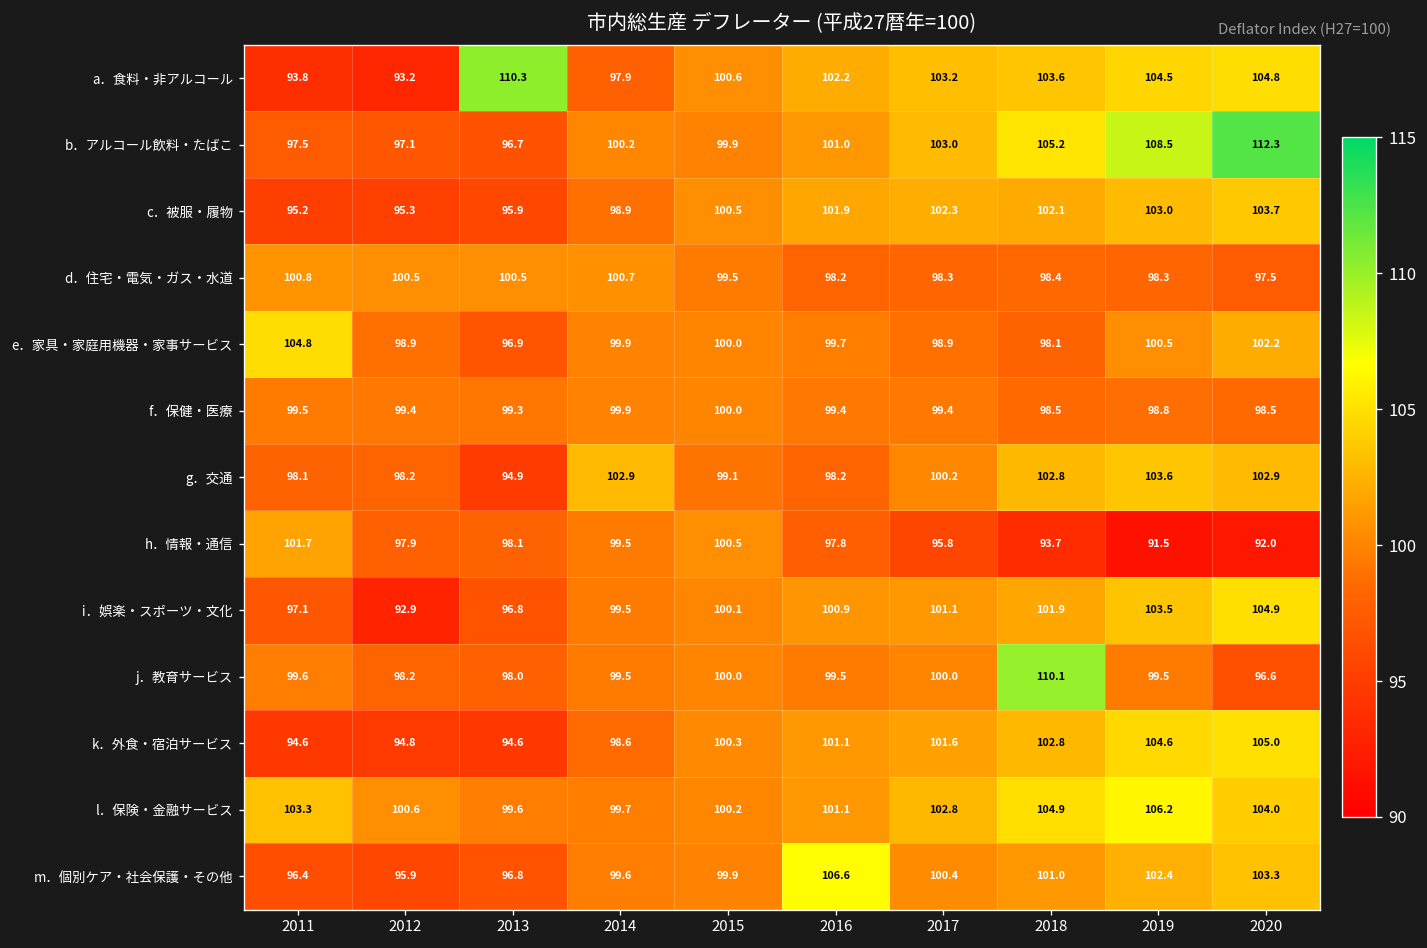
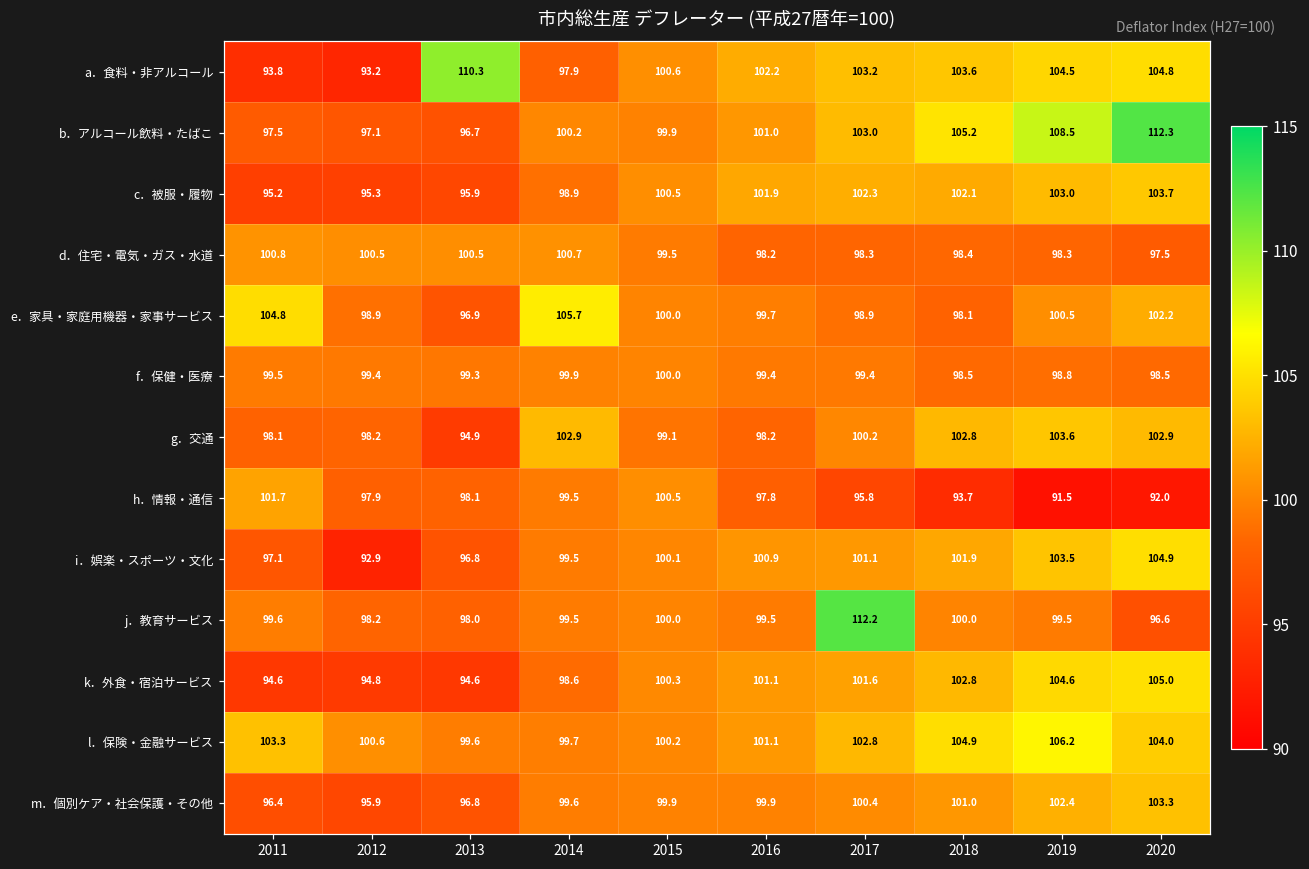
  {
    "a．食料・非アルコール": {
      "2011": 93.8,
      "2012": 93.2,
      "2013": 110.3,
      "2014": 97.9,
      "2015": 100.6,
      "2016": 102.2,
      "2017": 103.2,
      "2018": 103.6,
      "2019": 104.5,
      "2020": 104.8
    },
    "b．アルコール飲料・たばこ": {
      "2011": 97.5,
      "2012": 97.1,
      "2013": 96.7,
      "2014": 100.2,
      "2015": 99.9,
      "2016": 101.0,
      "2017": 103.0,
      "2018": 105.2,
      "2019": 108.5,
      "2020": 112.3
    },
    "c．被服・履物": {
      "2011": 95.2,
      "2012": 95.3,
      "2013": 95.9,
      "2014": 98.9,
      "2015": 100.5,
      "2016": 101.9,
      "2017": 102.3,
      "2018": 102.1,
      "2019": 103.0,
      "2020": 103.7
    },
    "d．住宅・電気・ガス・水道": {
      "2011": 100.8,
      "2012": 100.5,
      "2013": 100.5,
      "2014": 100.7,
      "2015": 99.5,
      "2016": 98.2,
      "2017": 98.3,
      "2018": 98.4,
      "2019": 98.3,
      "2020": 97.5
    },
    "e．家具・家庭用機器・家事サービス": {
      "2011": 104.8,
      "2012": 98.9,
      "2013": 96.9,
-     "2014": 99.9,
+     "2014": 105.7,
      "2015": 100.0,
      "2016": 99.7,
      "2017": 98.9,
      "2018": 98.1,
      "2019": 100.5,
      "2020": 102.2
    },
    "f．保健・医療": {
      "2011": 99.5,
      "2012": 99.4,
      "2013": 99.3,
      "2014": 99.9,
      "2015": 100.0,
      "2016": 99.4,
      "2017": 99.4,
      "2018": 98.5,
      "2019": 98.8,
      "2020": 98.5
    },
    "g．交通": {
      "2011": 98.1,
      "2012": 98.2,
      "2013": 94.9,
      "2014": 102.9,
      "2015": 99.1,
      "2016": 98.2,
      "2017": 100.2,
      "2018": 102.8,
      "2019": 103.6,
      "2020": 102.9
    },
    "h．情報・通信": {
      "2011": 101.7,
      "2012": 97.9,
      "2013": 98.1,
      "2014": 99.5,
      "2015": 100.5,
      "2016": 97.8,
      "2017": 95.8,
      "2018": 93.7,
      "2019": 91.5,
      "2020": 92.0
    },
    "i．娯楽・スポーツ・文化": {
      "2011": 97.1,
      "2012": 92.9,
      "2013": 96.8,
      "2014": 99.5,
      "2015": 100.1,
      "2016": 100.9,
      "2017": 101.1,
      "2018": 101.9,
      "2019": 103.5,
      "2020": 104.9
    },
    "j．教育サービス": {
      "2011": 99.6,
      "2012": 98.2,
      "2013": 98.0,
      "2014": 99.5,
      "2015": 100.0,
      "2016": 99.5,
-     "2017": 100.0,
-     "2018": 110.1,
+     "2017": 112.2,
+     "2018": 100.0,
      "2019": 99.5,
      "2020": 96.6
    },
    "k．外食・宿泊サービス": {
      "2011": 94.6,
      "2012": 94.8,
      "2013": 94.6,
      "2014": 98.6,
      "2015": 100.3,
      "2016": 101.1,
      "2017": 101.6,
      "2018": 102.8,
      "2019": 104.6,
      "2020": 105.0
    },
    "l．保険・金融サービス": {
      "2011": 103.3,
      "2012": 100.6,
      "2013": 99.6,
      "2014": 99.7,
      "2015": 100.2,
      "2016": 101.1,
      "2017": 102.8,
      "2018": 104.9,
      "2019": 106.2,
      "2020": 104.0
    },
    "m．個別ケア・社会保護・その他": {
      "2011": 96.4,
      "2012": 95.9,
      "2013": 96.8,
      "2014": 99.6,
      "2015": 99.9,
-     "2016": 106.6,
+     "2016": 99.9,
      "2017": 100.4,
      "2018": 101.0,
      "2019": 102.4,
      "2020": 103.3
    }
  }
